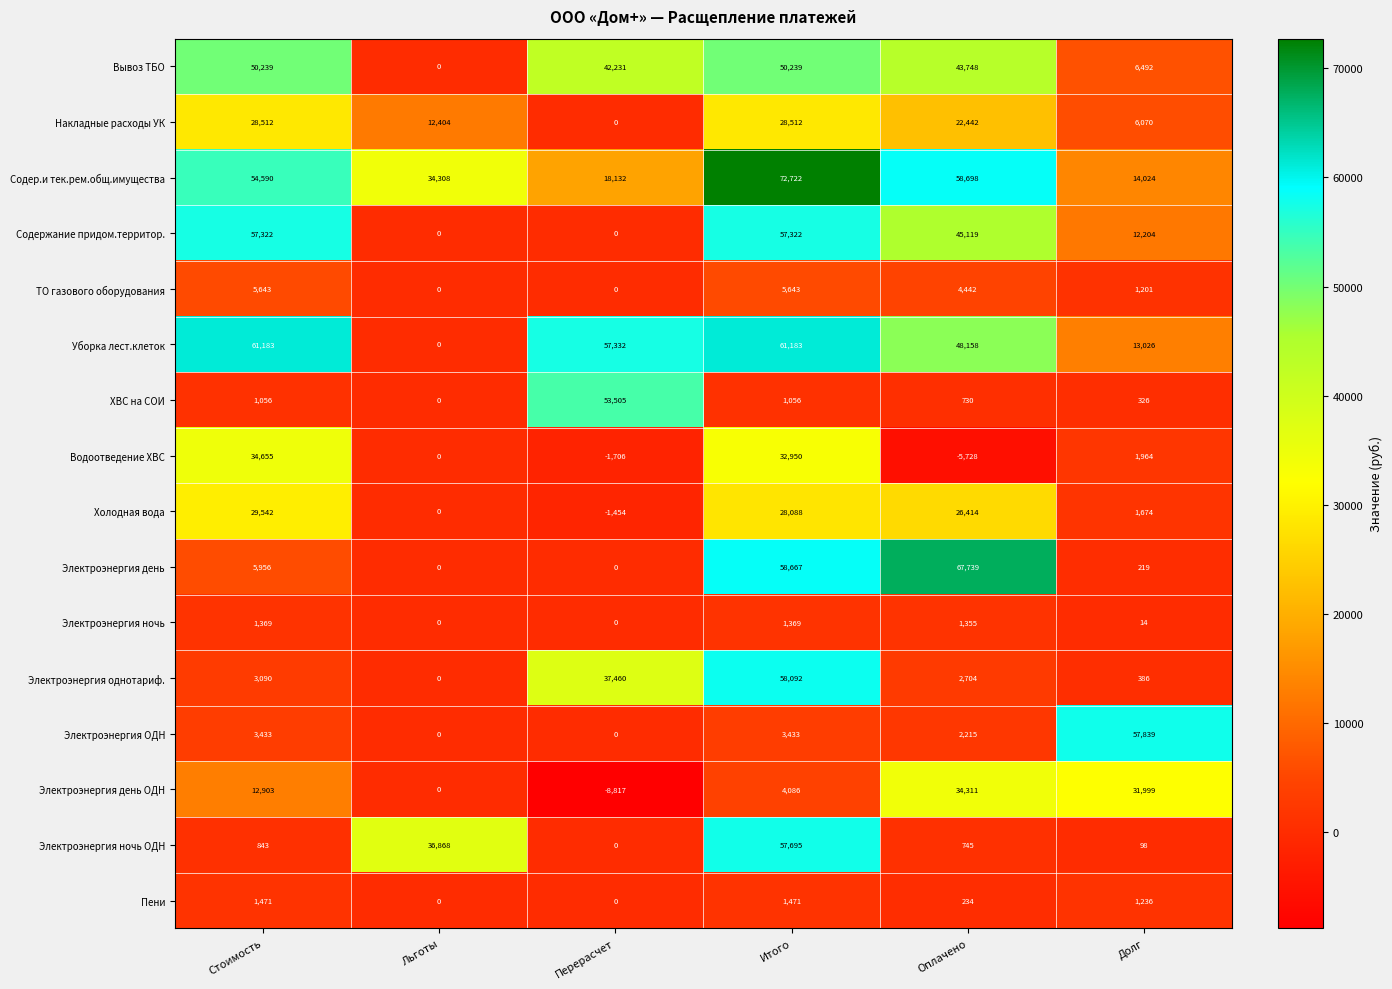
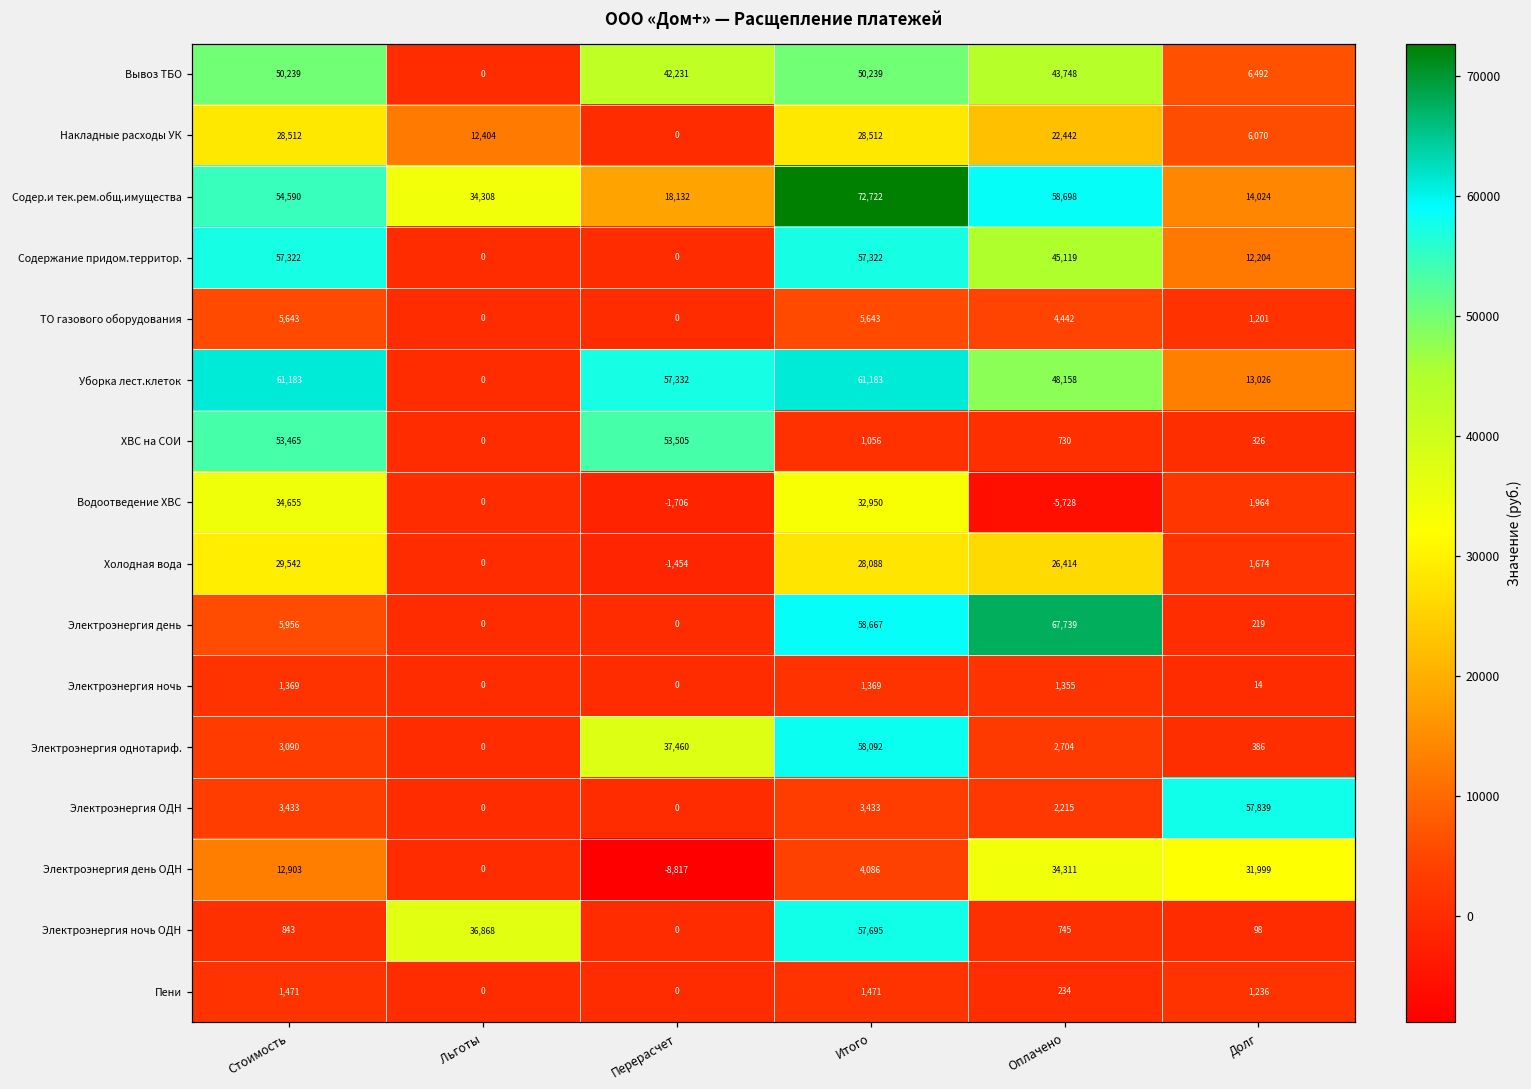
  {
    "Вывоз ТБО": {
      "Стоимость": "50,239",
      "Льготы": "0",
      "Перерасчет": "42,231",
      "Итого": "50,239",
      "Оплачено": "43,748",
      "Долг": "6,492"
    },
    "Накладные расходы УК": {
      "Стоимость": "28,512",
      "Льготы": "12,404",
      "Перерасчет": "0",
      "Итого": "28,512",
      "Оплачено": "22,442",
      "Долг": "6,070"
    },
    "Содер.и тек.рем.общ.имущества": {
      "Стоимость": "54,590",
      "Льготы": "34,308",
      "Перерасчет": "18,132",
      "Итого": "72,722",
      "Оплачено": "58,698",
      "Долг": "14,024"
    },
    "Содержание придом.территор.": {
      "Стоимость": "57,322",
      "Льготы": "0",
      "Перерасчет": "0",
      "Итого": "57,322",
      "Оплачено": "45,119",
      "Долг": "12,204"
    },
    "ТО газового оборудования": {
      "Стоимость": "5,643",
      "Льготы": "0",
      "Перерасчет": "0",
      "Итого": "5,643",
      "Оплачено": "4,442",
      "Долг": "1,201"
    },
    "Уборка лест.клеток": {
      "Стоимость": "61,183",
      "Льготы": "0",
      "Перерасчет": "57,332",
      "Итого": "61,183",
      "Оплачено": "48,158",
      "Долг": "13,026"
    },
    "ХВС на СОИ": {
-     "Стоимость": "1,056",
+     "Стоимость": "53,465",
      "Льготы": "0",
      "Перерасчет": "53,505",
      "Итого": "1,056",
      "Оплачено": "730",
      "Долг": "326"
    },
    "Водоотведение ХВС": {
      "Стоимость": "34,655",
      "Льготы": "0",
      "Перерасчет": "-1,706",
      "Итого": "32,950",
      "Оплачено": "-5,728",
      "Долг": "1,964"
    },
    "Холодная вода": {
      "Стоимость": "29,542",
      "Льготы": "0",
      "Перерасчет": "-1,454",
      "Итого": "28,088",
      "Оплачено": "26,414",
      "Долг": "1,674"
    },
    "Электроэнергия день": {
      "Стоимость": "5,956",
      "Льготы": "0",
      "Перерасчет": "0",
      "Итого": "58,667",
      "Оплачено": "67,739",
      "Долг": "219"
    },
    "Электроэнергия ночь": {
      "Стоимость": "1,369",
      "Льготы": "0",
      "Перерасчет": "0",
      "Итого": "1,369",
      "Оплачено": "1,355",
      "Долг": "14"
    },
    "Электроэнергия однотариф.": {
      "Стоимость": "3,090",
      "Льготы": "0",
      "Перерасчет": "37,460",
      "Итого": "58,092",
      "Оплачено": "2,704",
      "Долг": "386"
    },
    "Электроэнергия ОДН": {
      "Стоимость": "3,433",
      "Льготы": "0",
      "Перерасчет": "0",
      "Итого": "3,433",
      "Оплачено": "2,215",
      "Долг": "57,839"
    },
    "Электроэнергия день ОДН": {
      "Стоимость": "12,903",
      "Льготы": "0",
      "Перерасчет": "-8,817",
      "Итого": "4,086",
      "Оплачено": "34,311",
      "Долг": "31,999"
    },
    "Электроэнергия ночь ОДН": {
      "Стоимость": "843",
      "Льготы": "36,868",
      "Перерасчет": "0",
      "Итого": "57,695",
      "Оплачено": "745",
      "Долг": "98"
    },
    "Пени": {
      "Стоимость": "1,471",
      "Льготы": "0",
      "Перерасчет": "0",
      "Итого": "1,471",
      "Оплачено": "234",
      "Долг": "1,236"
    }
  }
